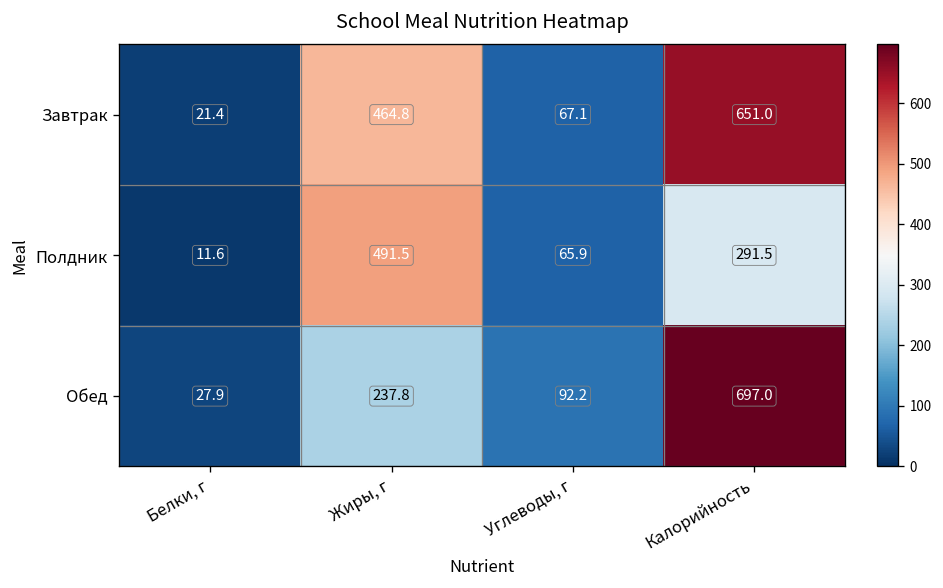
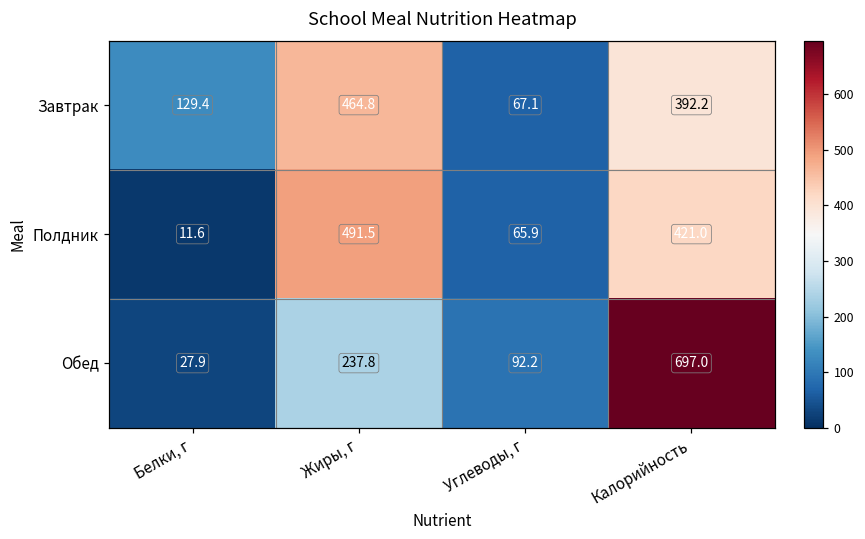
  {
    "Завтрак": {
-     "Белки, г": 21.4,
-     "Калорийность": 651.0
+     "Белки, г": 129.4,
+     "Калорийность": 392.2
    },
    "Полдник": {
-     "Калорийность": 291.5
+     "Калорийность": 421.0
    }
  }
